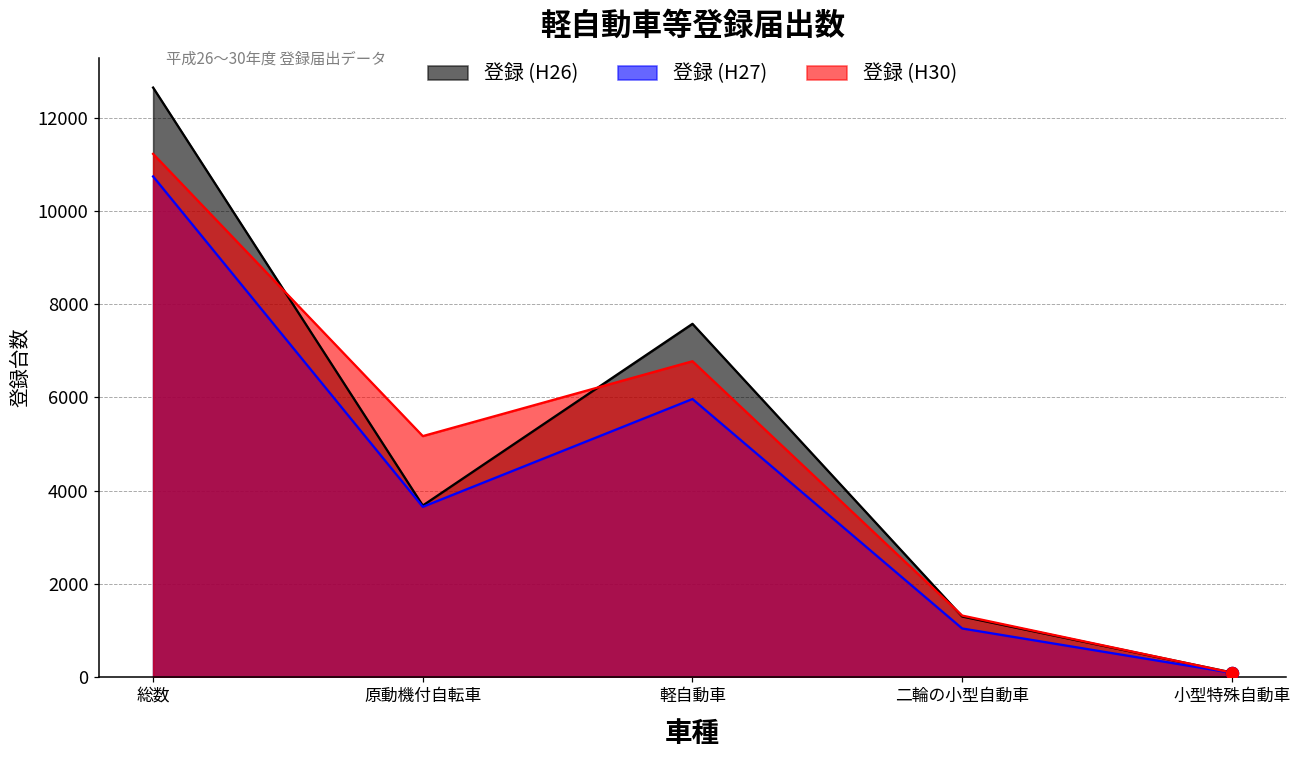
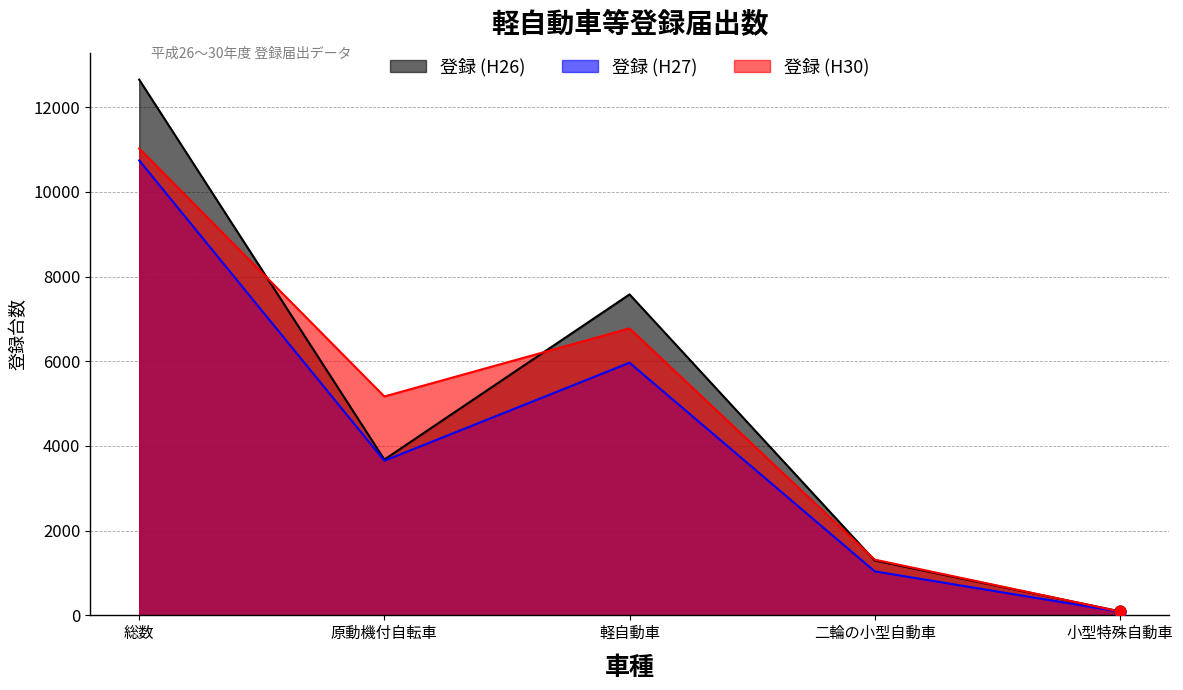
  {
    "登録 (H30)": {
-     "総数": 11200,
+     "総数": 11000,
      "原動機付自転車": 5200,
      "軽自動車": 6800
    }
  }
